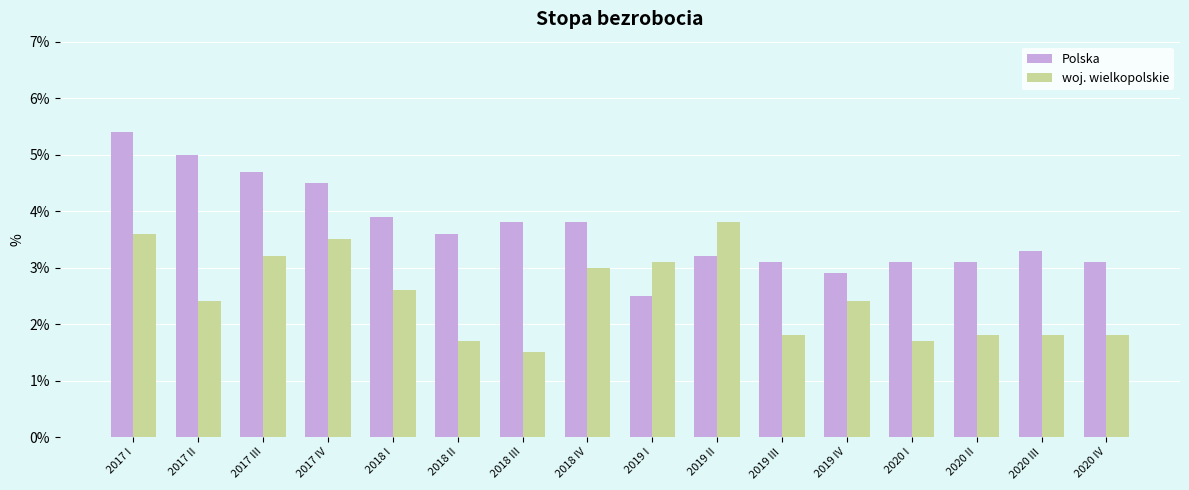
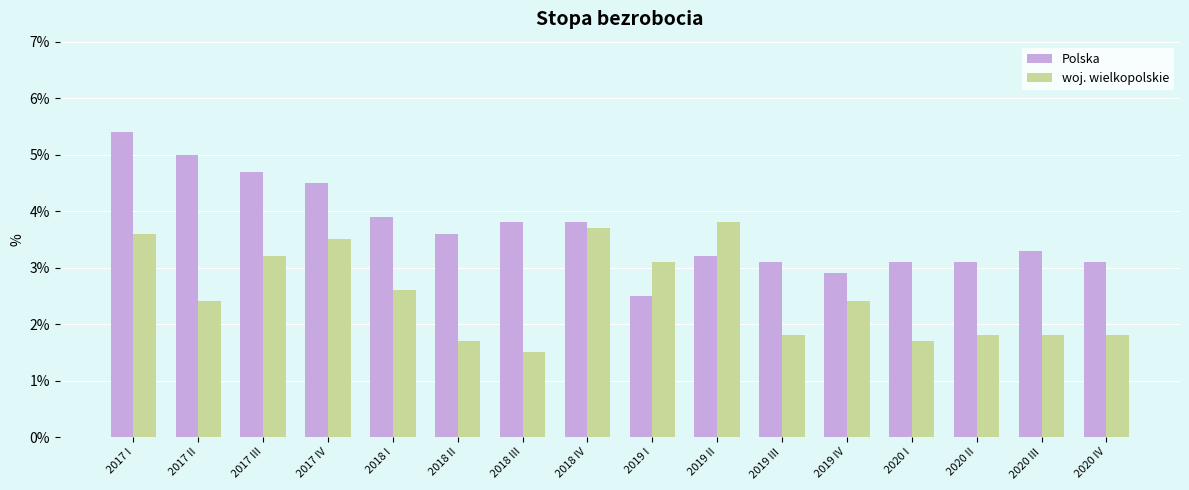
  {
    "Polska": {
      "2017 I": "5.4%",
      "2017 II": "5.0%",
      "2017 III": "4.7%",
      "2017 IV": "4.5%",
      "2018 I": "3.9%",
      "2018 II": "3.6%",
      "2018 III": "3.8%",
      "2018 IV": "3.8%",
      "2019 I": "2.5%",
      "2019 II": "3.2%",
      "2019 III": "3.1%",
      "2019 IV": "2.9%",
      "2020 I": "3.1%",
      "2020 II": "3.1%",
      "2020 III": "3.3%",
      "2020 IV": "3.1%"
    },
    "woj. wielkopolskie": {
      "2017 I": "3.6%",
      "2017 II": "2.4%",
      "2017 III": "3.2%",
      "2017 IV": "3.5%",
      "2018 I": "2.6%",
      "2018 II": "1.7%",
      "2018 III": "1.5%",
-     "2018 IV": "3.0%",
+     "2018 IV": "3.7%",
      "2019 I": "3.1%",
      "2019 II": "3.8%",
      "2019 III": "1.8%",
      "2019 IV": "2.4%",
      "2020 I": "1.7%",
      "2020 II": "1.8%",
      "2020 III": "1.8%",
      "2020 IV": "1.8%"
    }
  }
